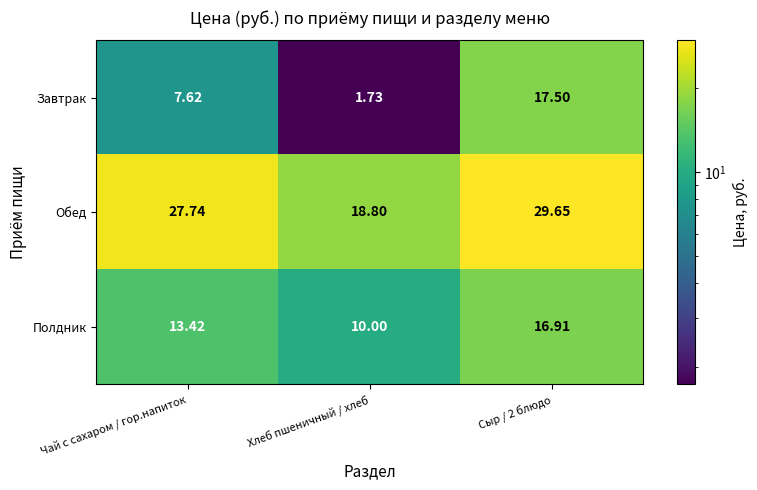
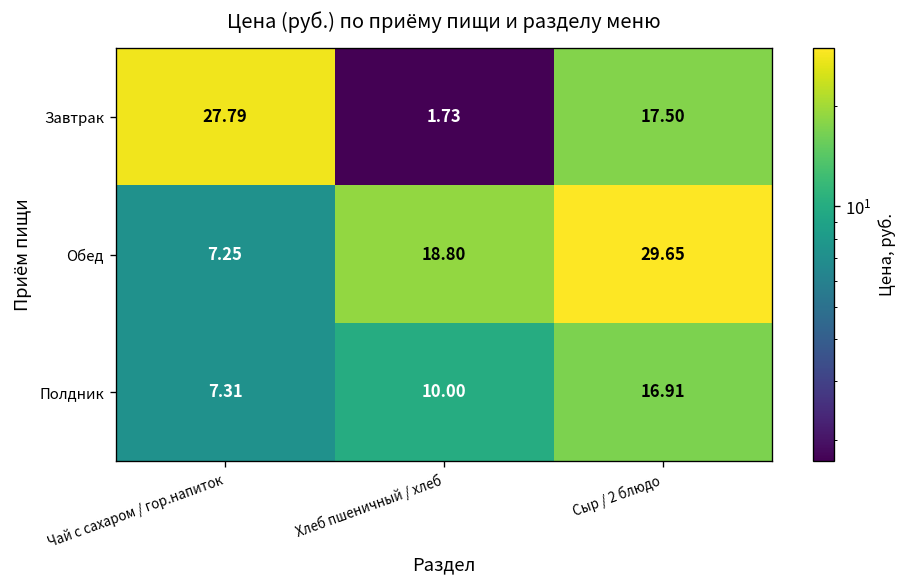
  {
    "Завтрак": {
-     "Чай с сахаром / гор.напиток": 7.62,
+     "Чай с сахаром / гор.напиток": 27.79,
      "Хлеб пшеничный / хлеб": 1.73,
      "Сыр / 2 блюдо": 17.50
    },
    "Обед": {
-     "Чай с сахаром / гор.напиток": 27.74,
+     "Чай с сахаром / гор.напиток": 7.25,
      "Хлеб пшеничный / хлеб": 18.80,
      "Сыр / 2 блюдо": 29.65
    },
    "Полдник": {
-     "Чай с сахаром / гор.напиток": 13.42,
+     "Чай с сахаром / гор.напиток": 7.31,
      "Хлеб пшеничный / хлеб": 10.00,
      "Сыр / 2 блюдо": 16.91
    }
  }
